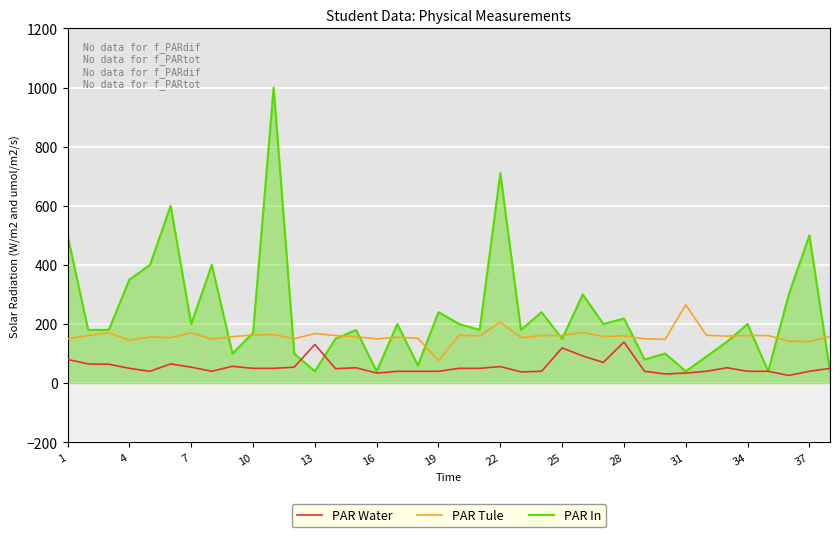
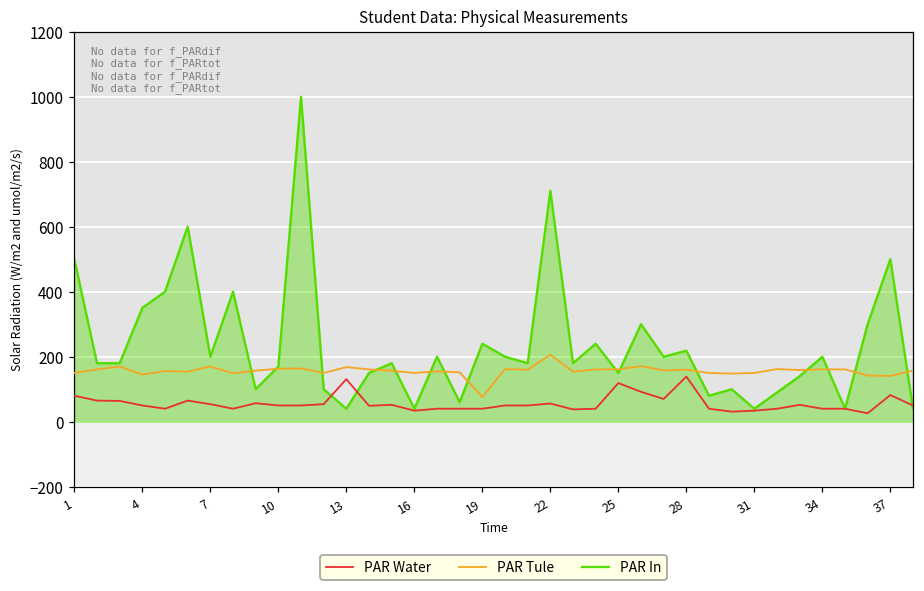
  {
    "PAR Water": {
      "1": 80,
      "4": 50,
      "7": 50,
      "10": 50,
      "13": 130,
      "19": 40,
      "22": 60,
      "25": 120,
      "28": 140,
      "34": 40,
-     "37": 40
+     "37": 80
    },
    "PAR Tule": {
      "1": 150,
      "4": 150,
      "7": 170,
      "13": 170,
      "16": 150,
      "19": 80,
      "22": 210,
      "25": 160,
      "28": 160,
-     "31": 270,
+     "31": 150,
      "34": 160,
      "37": 140
    },
    "PAR In": {
      "1": 500,
      "4": 350,
      "7": 200,
      "13": 40,
      "19": 240,
      "22": 710,
      "25": 150,
      "28": 220,
      "34": 200,
      "37": 500
    }
  }
